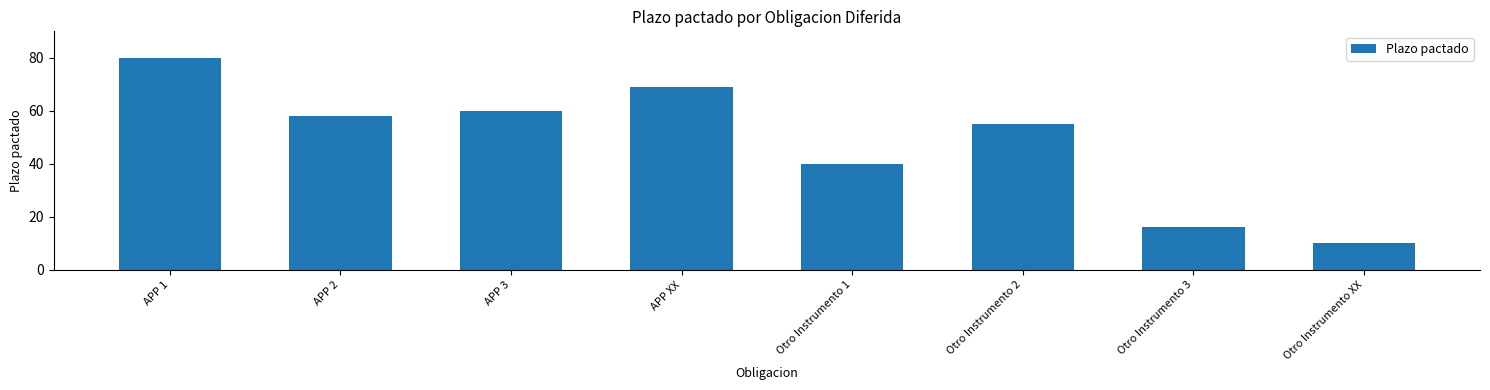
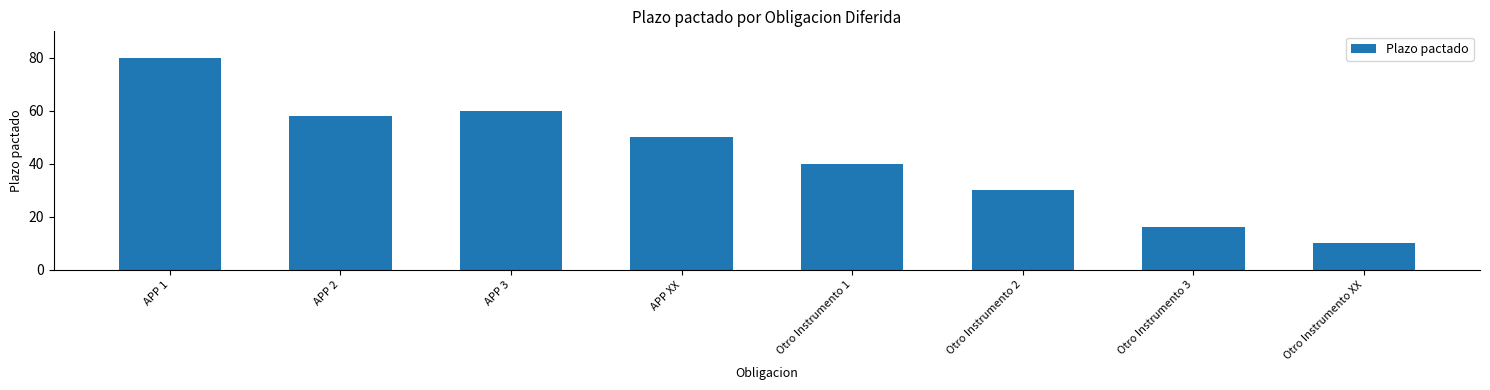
  {
    "APP 1": 80,
    "APP 2": 58,
    "APP 3": 60,
-   "APP XX": 69,
+   "APP XX": 50,
    "Otro Instrumento 1": 40,
-   "Otro Instrumento 2": 55,
+   "Otro Instrumento 2": 30,
    "Otro Instrumento 3": 16,
    "Otro Instrumento XX": 10
  }
